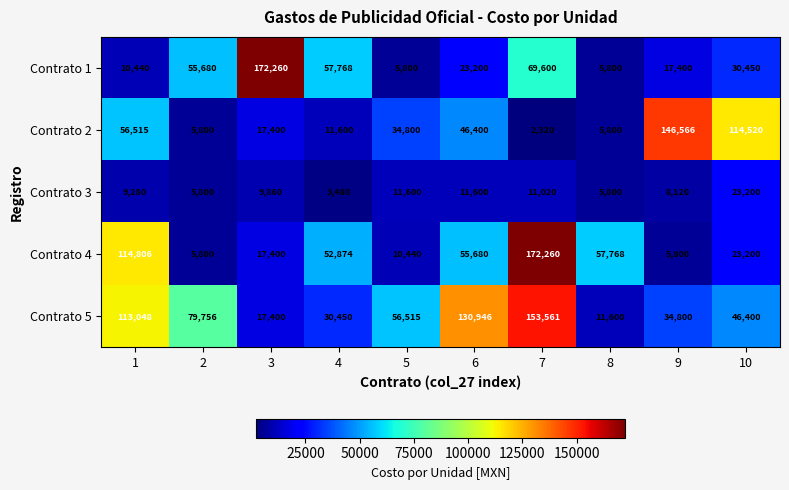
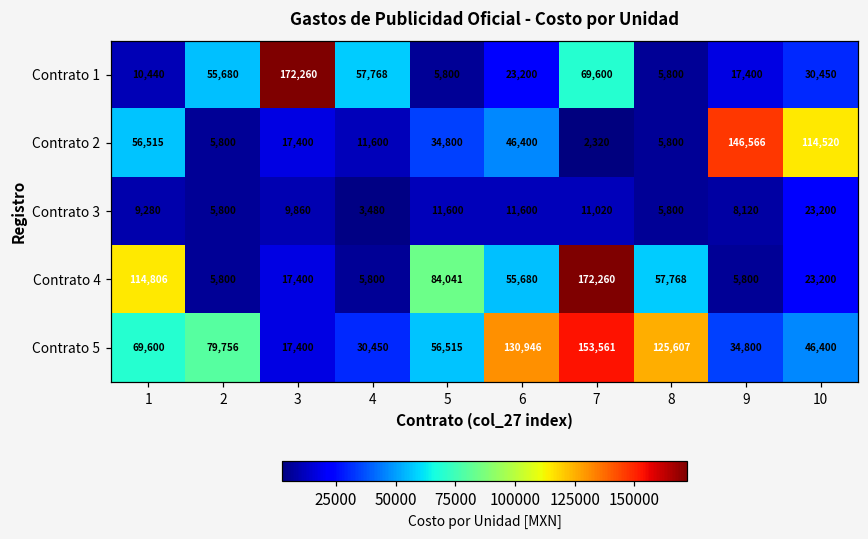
  {
    "Contrato 1": {
      "1": "10,440",
      "2": "55,680",
      "3": "172,260",
      "4": "57,768",
      "5": "5,800",
      "6": "23,200",
      "7": "69,600",
      "8": "5,800",
      "9": "17,400",
      "10": "30,450"
    },
    "Contrato 2": {
      "1": "56,515",
      "2": "5,800",
      "3": "17,400",
      "4": "11,600",
      "5": "34,800",
      "6": "46,400",
      "7": "2,320",
      "8": "5,800",
      "9": "146,566",
      "10": "114,520"
    },
    "Contrato 3": {
      "1": "9,280",
      "2": "5,800",
      "3": "9,860",
      "4": "3,480",
      "5": "11,600",
      "6": "11,600",
      "7": "11,020",
      "8": "5,800",
      "9": "8,120",
      "10": "23,200"
    },
    "Contrato 4": {
      "1": "114,806",
      "2": "5,800",
      "3": "17,400",
-     "4": "52,874",
-     "5": "10,440",
+     "4": "5,800",
+     "5": "84,041",
      "6": "55,680",
      "7": "172,260",
      "8": "57,768",
      "9": "5,800",
      "10": "23,200"
    },
    "Contrato 5": {
-     "1": "113,048",
+     "1": "69,600",
      "2": "79,756",
      "3": "17,400",
      "4": "30,450",
      "5": "56,515",
      "6": "130,946",
      "7": "153,561",
-     "8": "11,600",
+     "8": "125,607",
      "9": "34,800",
      "10": "46,400"
    }
  }
